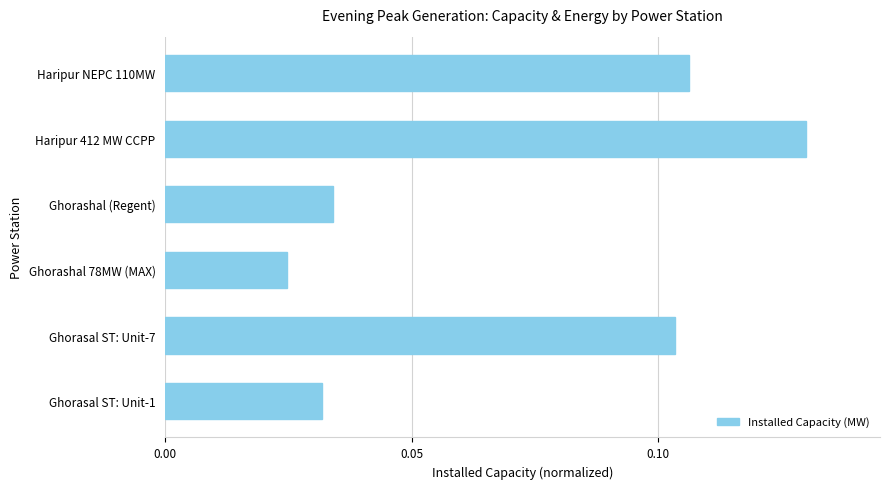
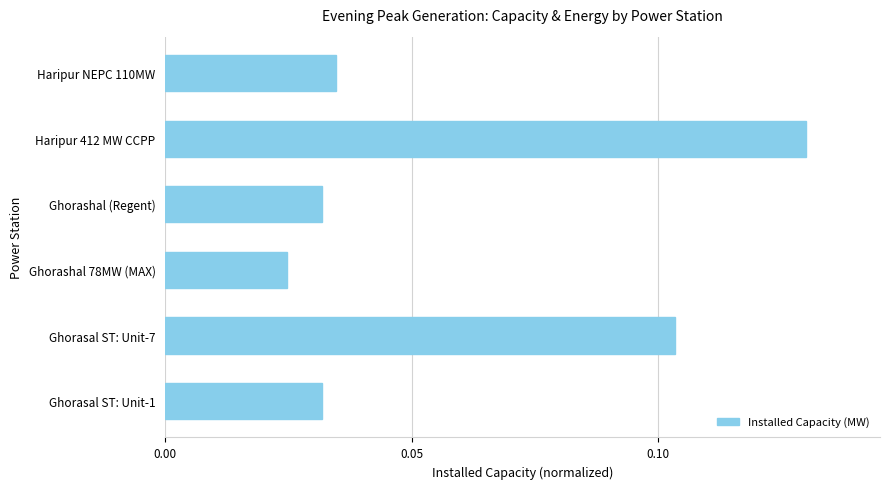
  {
-   "Haripur NEPC 110MW": 0.106,
+   "Haripur NEPC 110MW": 0.035,
    "Haripur 412 MW CCPP": 0.130,
-   "Ghorashal (Regent)": 0.034,
+   "Ghorashal (Regent)": 0.032,
    "Ghorashal 78MW (MAX)": 0.025,
    "Ghorasal ST: Unit-7": 0.103,
    "Ghorasal ST: Unit-1": 0.032
  }
